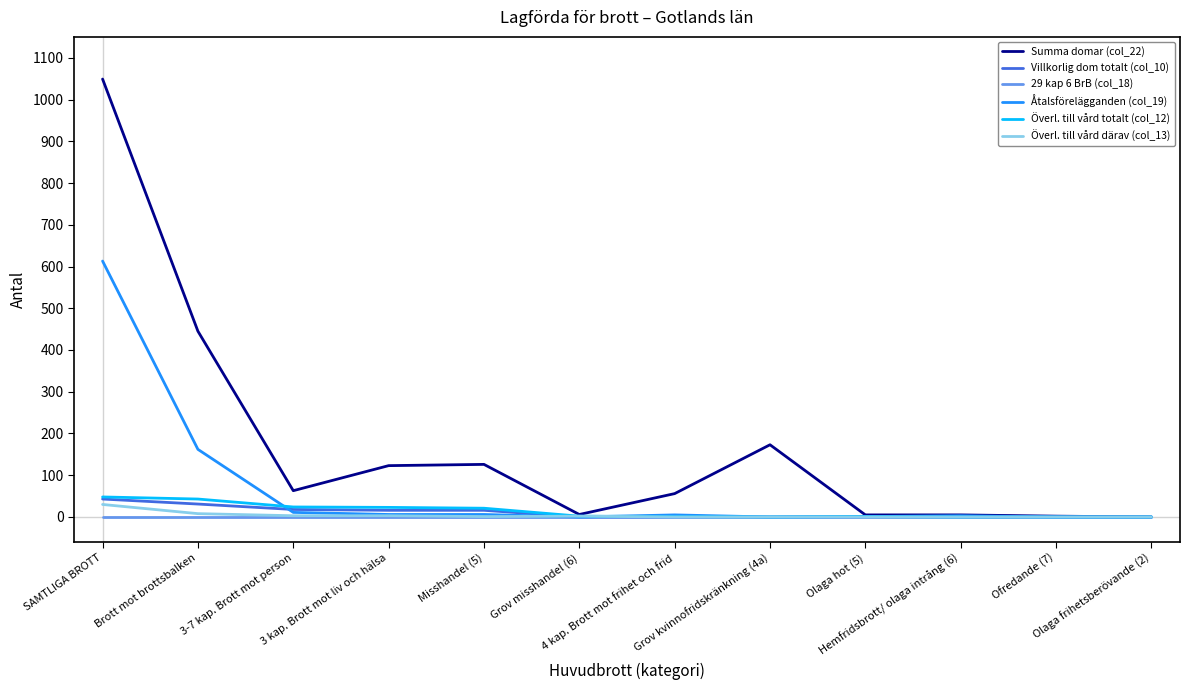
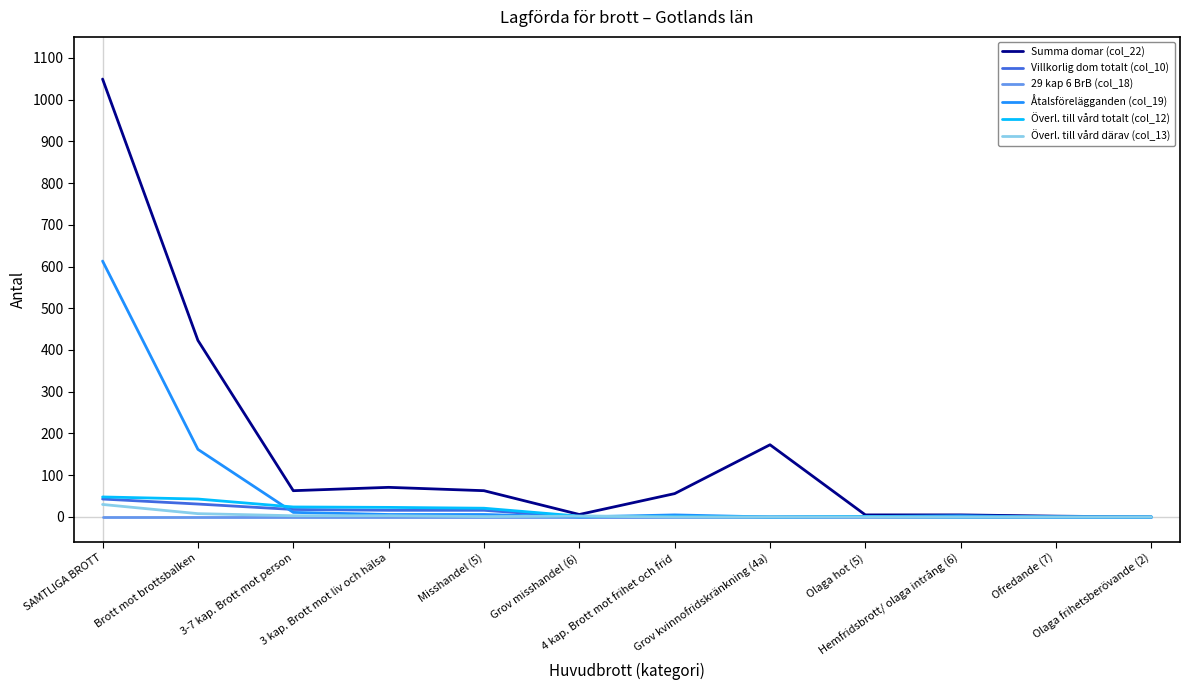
  {
    "Summa domar (col_22)": {
      "SAMTLIGA BROTT": 1050,
-     "Brott mot brottsbalken": 450,
+     "Brott mot brottsbalken": 420,
      "3-7 kap. Brott mot person": 60,
-     "3 kap. Brott mot liv och hälsa": 120,
-     "Misshandel (5)": 130,
+     "3 kap. Brott mot liv och hälsa": 70,
+     "Misshandel (5)": 60,
      "4 kap. Brott mot frihet och frid": 60,
      "Grov kvinnofridskränkning (4a)": 170
    },
    "Överl. till vård därav (col_13)": {
      "SAMTLIGA BROTT": 30,
      "Brott mot brottsbalken": 10
    }
  }
